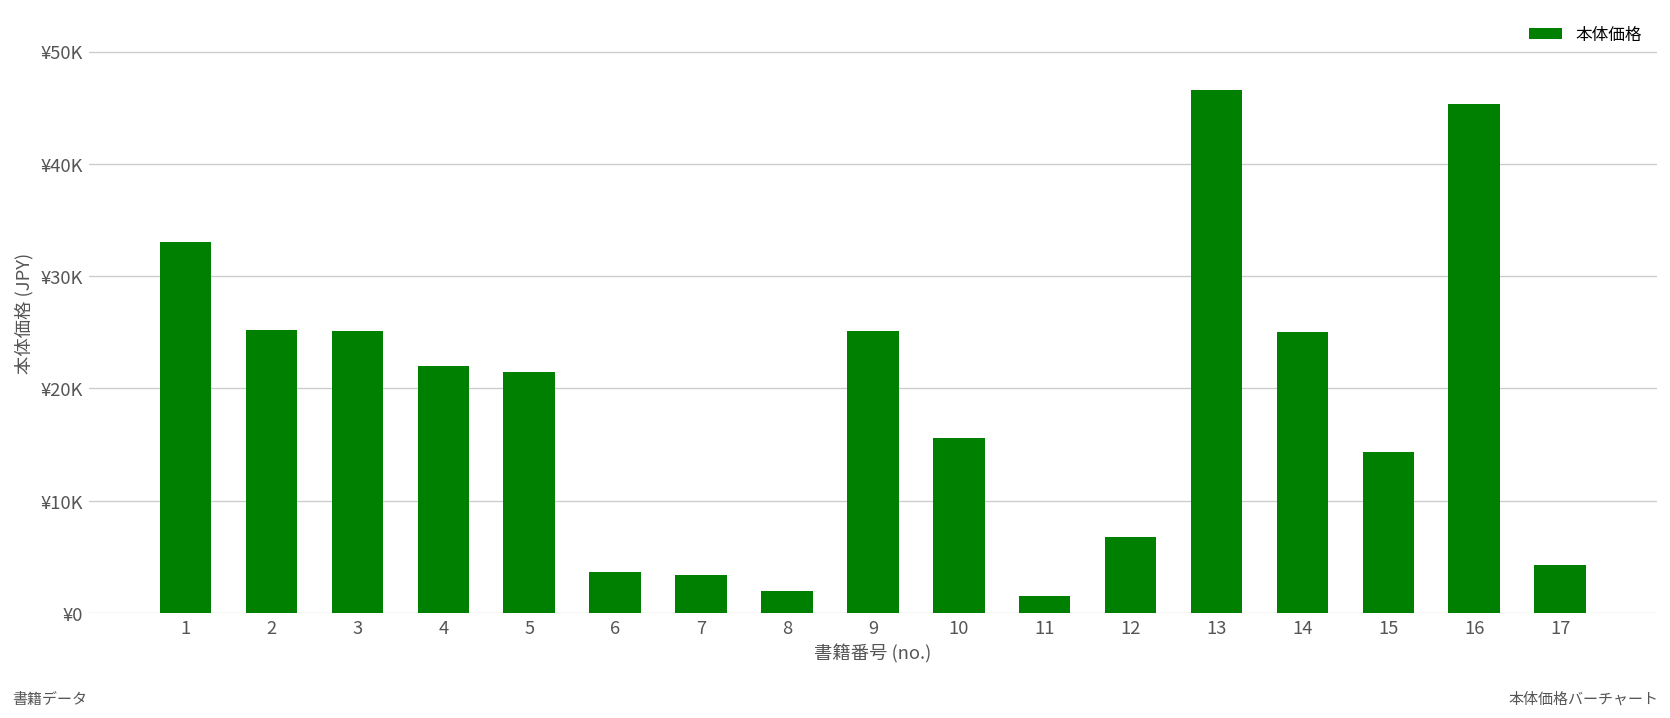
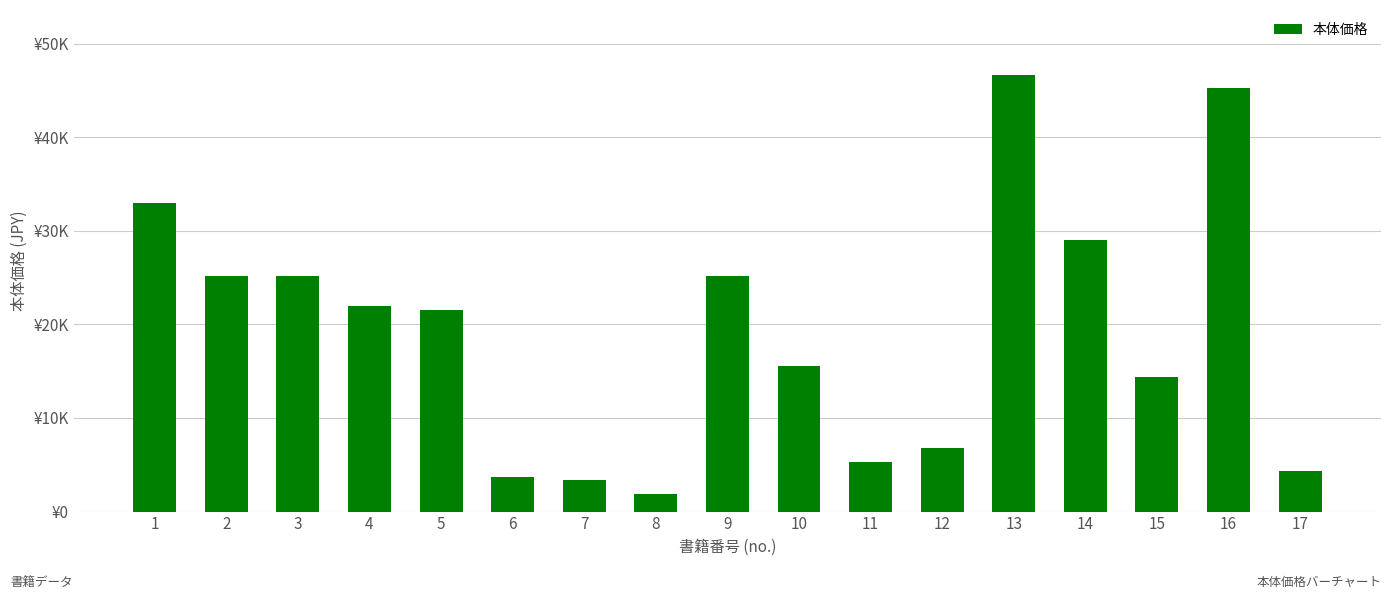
  {
    "1": "¥33000",
    "2": "¥25000",
    "3": "¥25000",
    "4": "¥22000",
    "5": "¥22000",
    "6": "¥4000",
    "7": "¥3000",
    "8": "¥2000",
    "9": "¥25000",
    "10": "¥16000",
-   "11": "¥1000",
+   "11": "¥5000",
    "12": "¥7000",
    "13": "¥47000",
-   "14": "¥25000",
+   "14": "¥29000",
    "15": "¥14000",
    "16": "¥45000",
    "17": "¥4000"
  }
